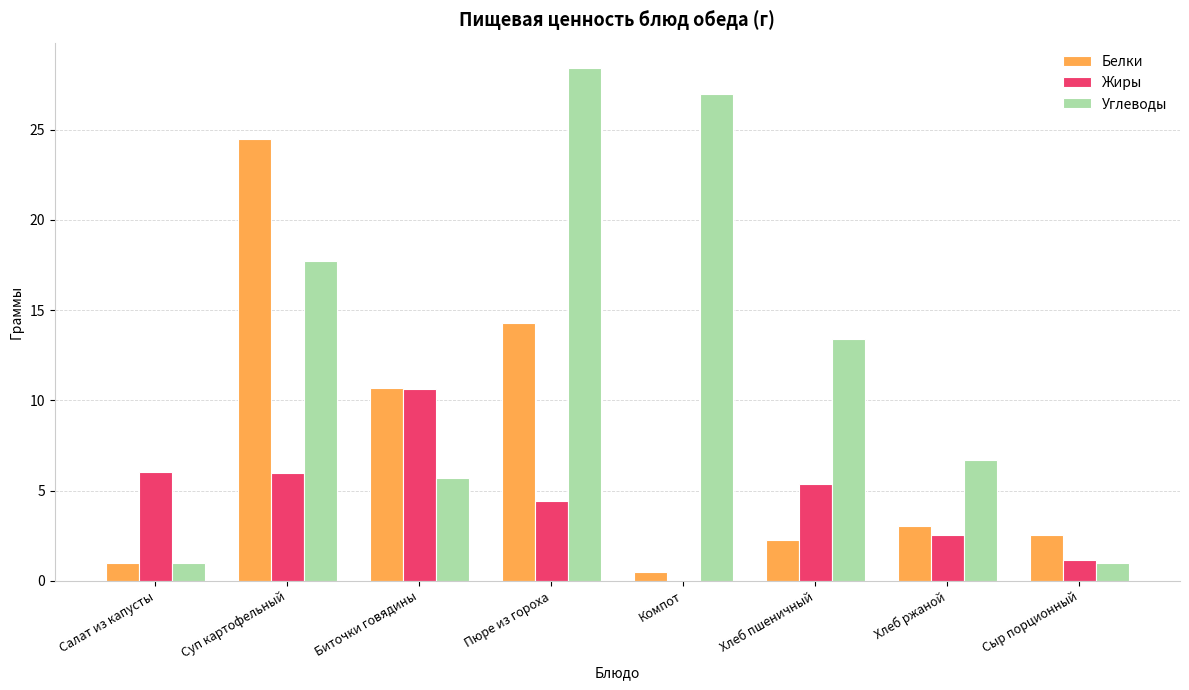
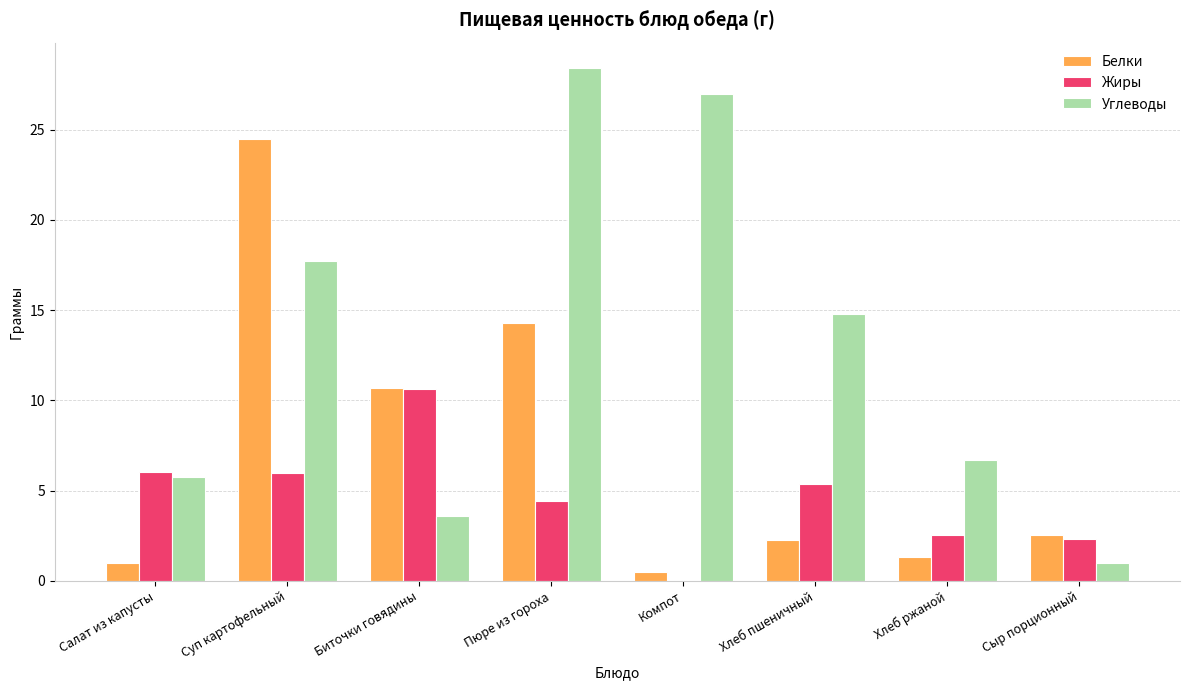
  {
    "Белки": {
      "Салат из капусты": 1.0,
      "Суп картофельный": 24.5,
      "Биточки говядины": 10.7,
      "Пюре из гороха": 14.3,
      "Компот": 0.5,
      "Хлеб пшеничный": 2.3,
-     "Хлеб ржаной": 3.0,
+     "Хлеб ржаной": 1.3,
      "Сыр порционный": 2.6
    },
    "Жиры": {
      "Салат из капусты": 6.1,
      "Суп картофельный": 6.0,
      "Биточки говядины": 10.7,
      "Пюре из гороха": 4.4,
      "Компот": 0.0,
      "Хлеб пшеничный": 5.4,
      "Хлеб ржаной": 2.6,
-     "Сыр порционный": 1.1
+     "Сыр порционный": 2.3
    },
    "Углеводы": {
-     "Салат из капусты": 1.0,
+     "Салат из капусты": 5.8,
      "Суп картофельный": 17.7,
-     "Биточки говядины": 5.7,
+     "Биточки говядины": 3.6,
      "Пюре из гороха": 28.4,
      "Компот": 27.0,
-     "Хлеб пшеничный": 13.4,
+     "Хлеб пшеничный": 14.8,
      "Хлеб ржаной": 6.7,
      "Сыр порционный": 1.0
    }
  }
